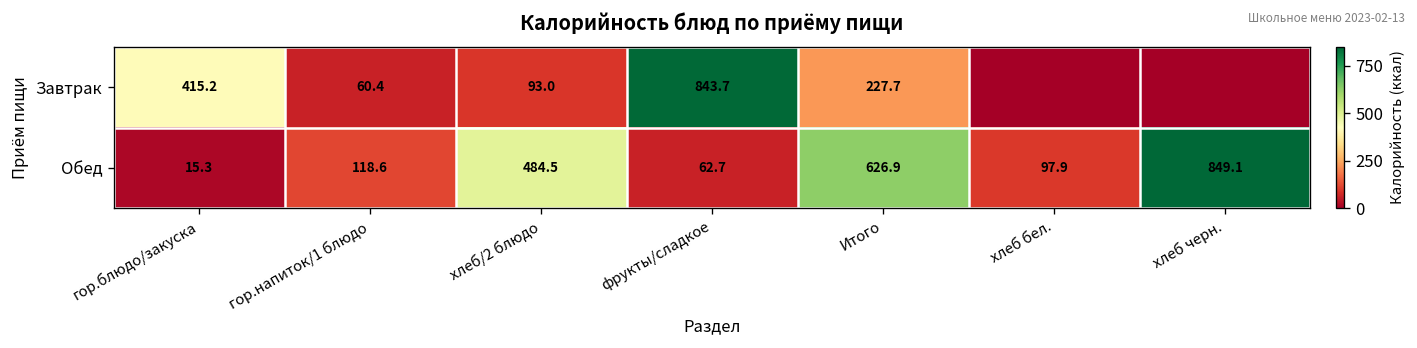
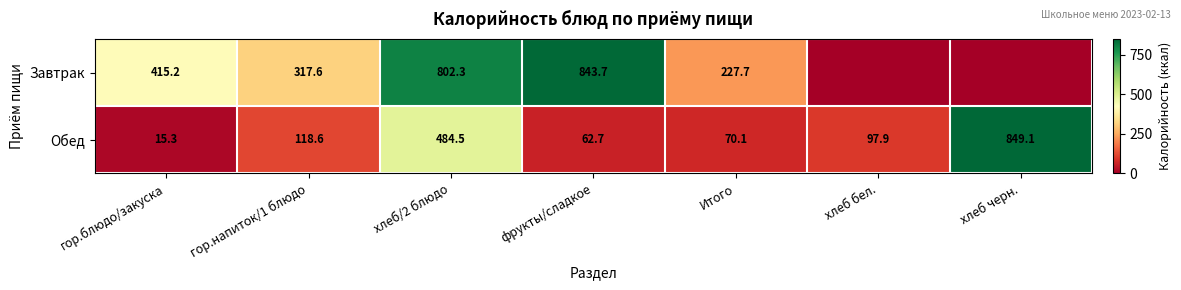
  {
    "Завтрак": {
      "гор.блюдо/закуска": 415.2,
-     "гор.напиток/1 блюдо": 60.4,
-     "хлеб/2 блюдо": 93.0,
+     "гор.напиток/1 блюдо": 317.6,
+     "хлеб/2 блюдо": 802.3,
      "фрукты/сладкое": 843.7,
      "Итого": 227.7
    },
    "Обед": {
      "гор.блюдо/закуска": 15.3,
      "гор.напиток/1 блюдо": 118.6,
      "хлеб/2 блюдо": 484.5,
      "фрукты/сладкое": 62.7,
-     "Итого": 626.9,
+     "Итого": 70.1,
      "хлеб бел.": 97.9,
      "хлеб черн.": 849.1
    }
  }
